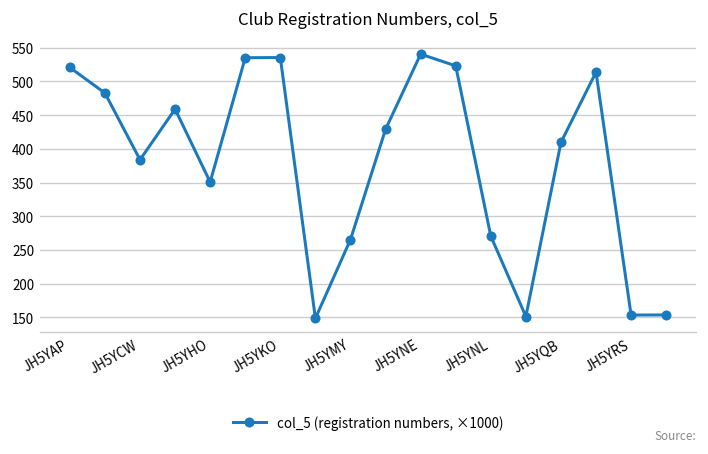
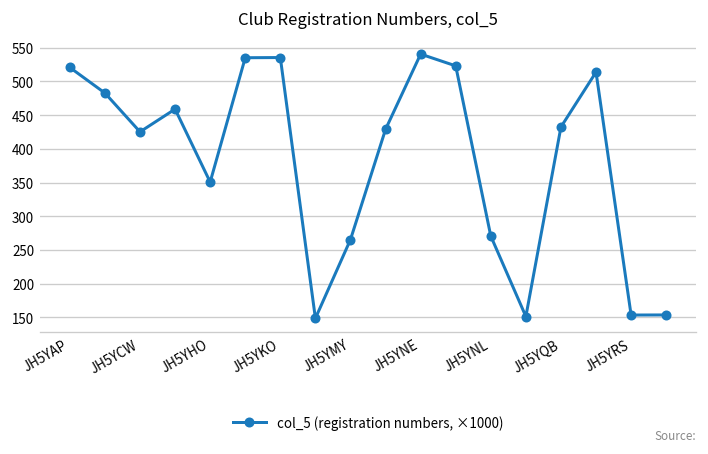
  {
    "JH5YAP": 520,
-   "JH5YCW": 380,
+   "JH5YCW": 430,
    "JH5YHO": 350,
    "JH5YKO": 540,
    "JH5YMY": 270,
    "JH5YNE": 540,
    "JH5YNL": 270,
-   "JH5YQB": 410,
+   "JH5YQB": 430,
    "JH5YRS": 150
  }
